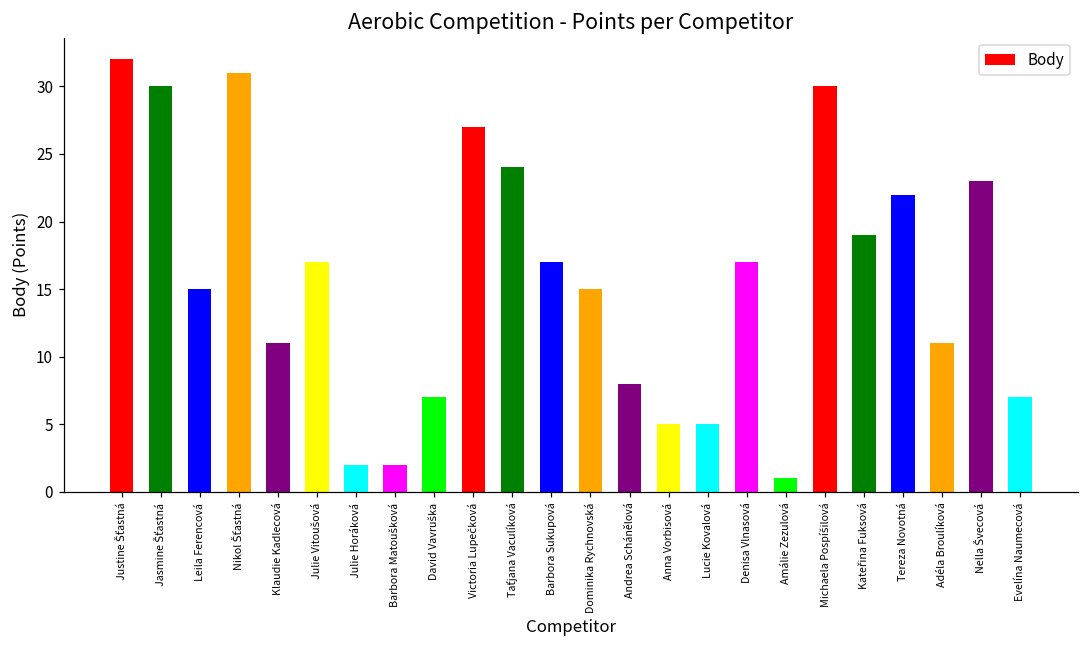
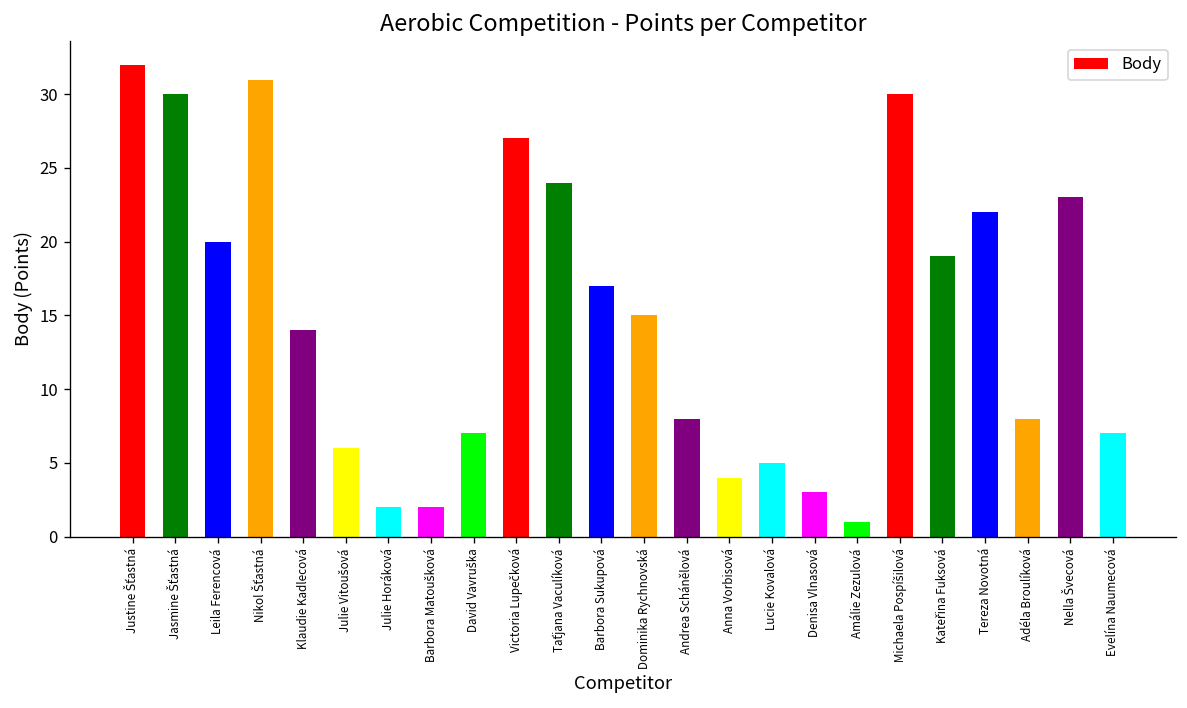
  {
    "Justine Šťastná": 32,
    "Jasmine Šťastná": 30,
-   "Leila Ferencová": 15,
+   "Leila Ferencová": 20,
    "Nikol Šťastná": 31,
-   "Klaudie Kadlecová": 11,
-   "Julie Vitoušová": 17,
+   "Klaudie Kadlecová": 14,
+   "Julie Vitoušová": 6,
    "Julie Horáková": 2,
    "Barbora Matoušková": 2,
    "David Vavruška": 7,
    "Victoria Lupečková": 27,
    "Taťjana Vaculíková": 24,
    "Barbora Sukupová": 17,
    "Dominika Rychnovská": 15,
    "Andrea Schánělová": 8,
-   "Anna Vorbisová": 5,
+   "Anna Vorbisová": 4,
    "Lucie Kovalová": 5,
-   "Denisa Vlnasová": 17,
+   "Denisa Vlnasová": 3,
    "Amálie Zezulová": 1,
    "Michaela Pospíšilová": 30,
    "Kateřina Fuksová": 19,
    "Tereza Novotná": 22,
-   "Adéla Broulíková": 11,
+   "Adéla Broulíková": 8,
    "Nella Švecová": 23,
    "Evelína Naumecová": 7
  }
